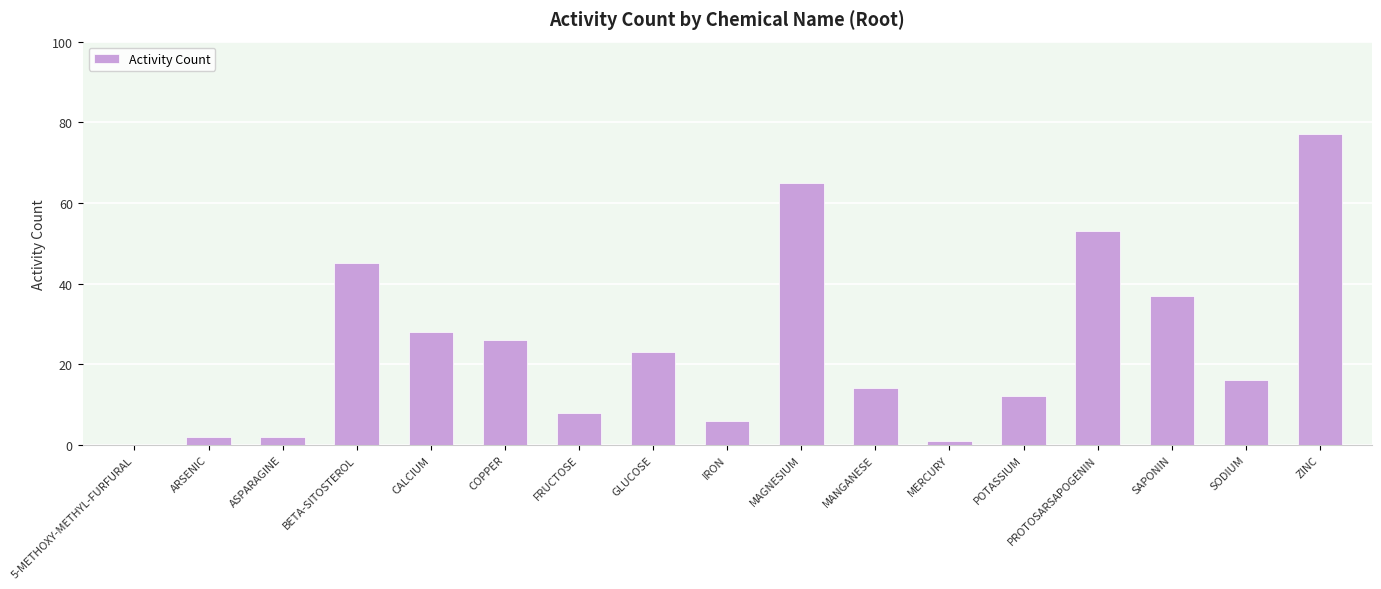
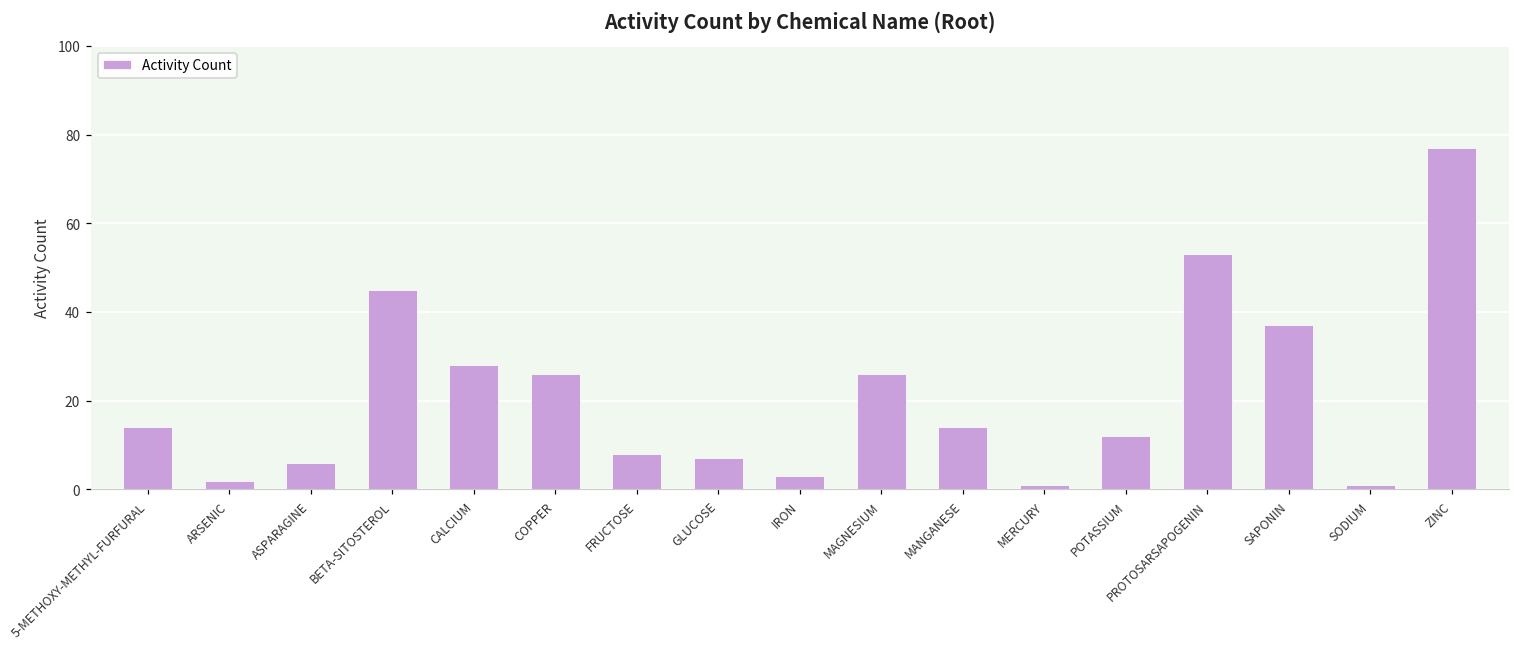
  {
-   "5-METHOXY-METHYL-FURFURAL": 0,
+   "5-METHOXY-METHYL-FURFURAL": 14,
    "ARSENIC": 2,
-   "ASPARAGINE": 2,
+   "ASPARAGINE": 6,
    "BETA-SITOSTEROL": 45,
    "CALCIUM": 28,
    "COPPER": 26,
    "FRUCTOSE": 8,
-   "GLUCOSE": 23,
-   "IRON": 6,
-   "MAGNESIUM": 65,
+   "GLUCOSE": 7,
+   "IRON": 3,
+   "MAGNESIUM": 26,
    "MANGANESE": 14,
    "MERCURY": 1,
    "POTASSIUM": 12,
    "PROTOSARSAPOGENIN": 53,
    "SAPONIN": 37,
-   "SODIUM": 16,
+   "SODIUM": 1,
    "ZINC": 77
  }
